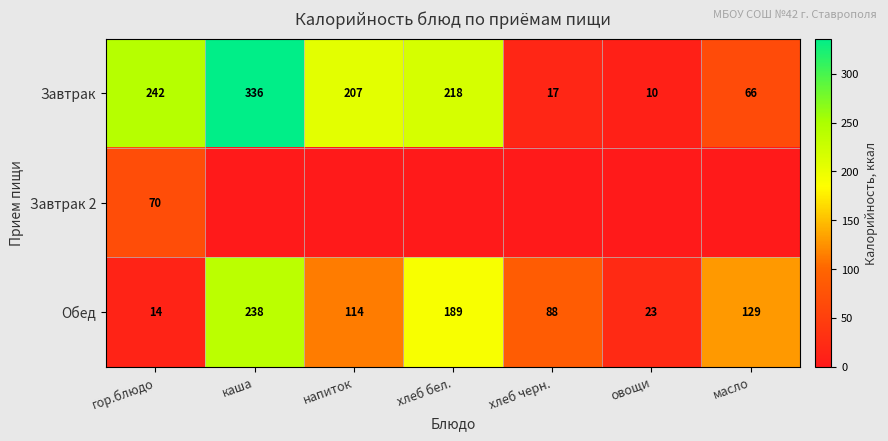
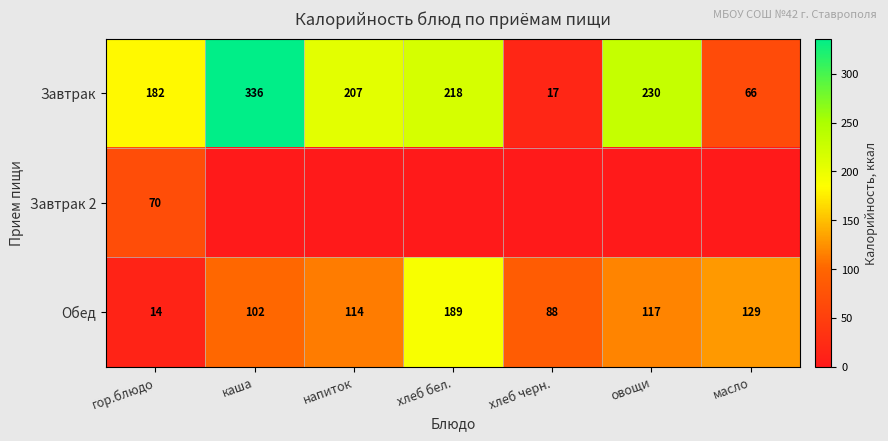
  {
    "Завтрак": {
-     "гор.блюдо": 242,
+     "гор.блюдо": 182,
      "каша": 336,
      "напиток": 207,
      "хлеб бел.": 218,
      "хлеб черн.": 17,
-     "овощи": 10,
+     "овощи": 230,
      "масло": 66
    },
    "Завтрак 2": {
      "гор.блюдо": 70
    },
    "Обед": {
      "гор.блюдо": 14,
-     "каша": 238,
+     "каша": 102,
      "напиток": 114,
      "хлеб бел.": 189,
      "хлеб черн.": 88,
-     "овощи": 23,
+     "овощи": 117,
      "масло": 129
    }
  }
